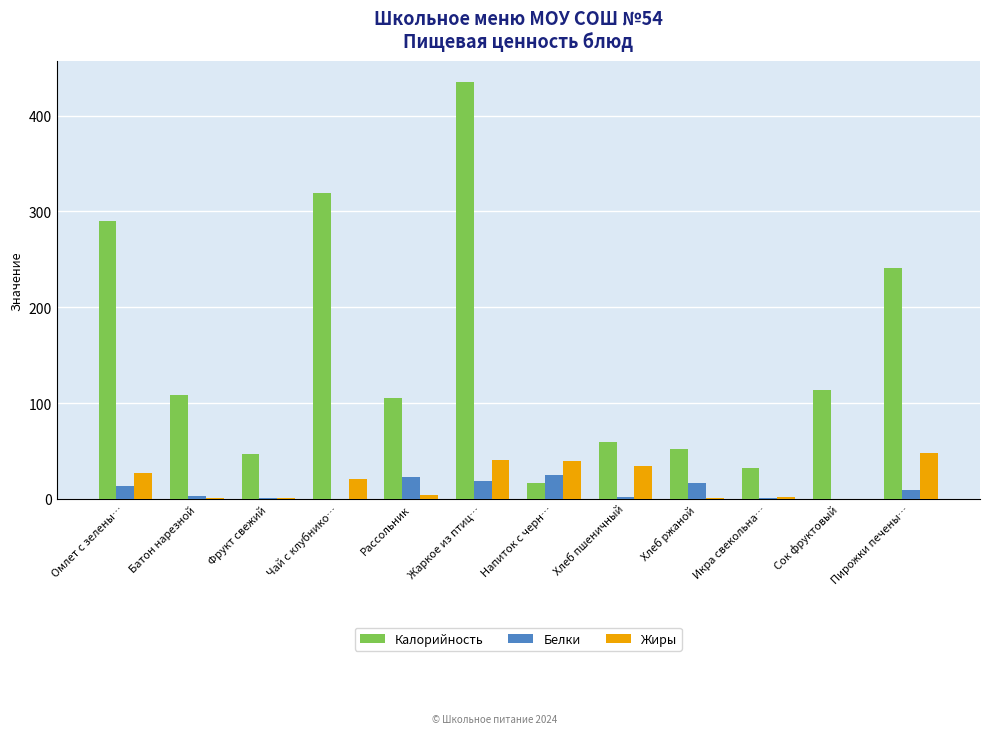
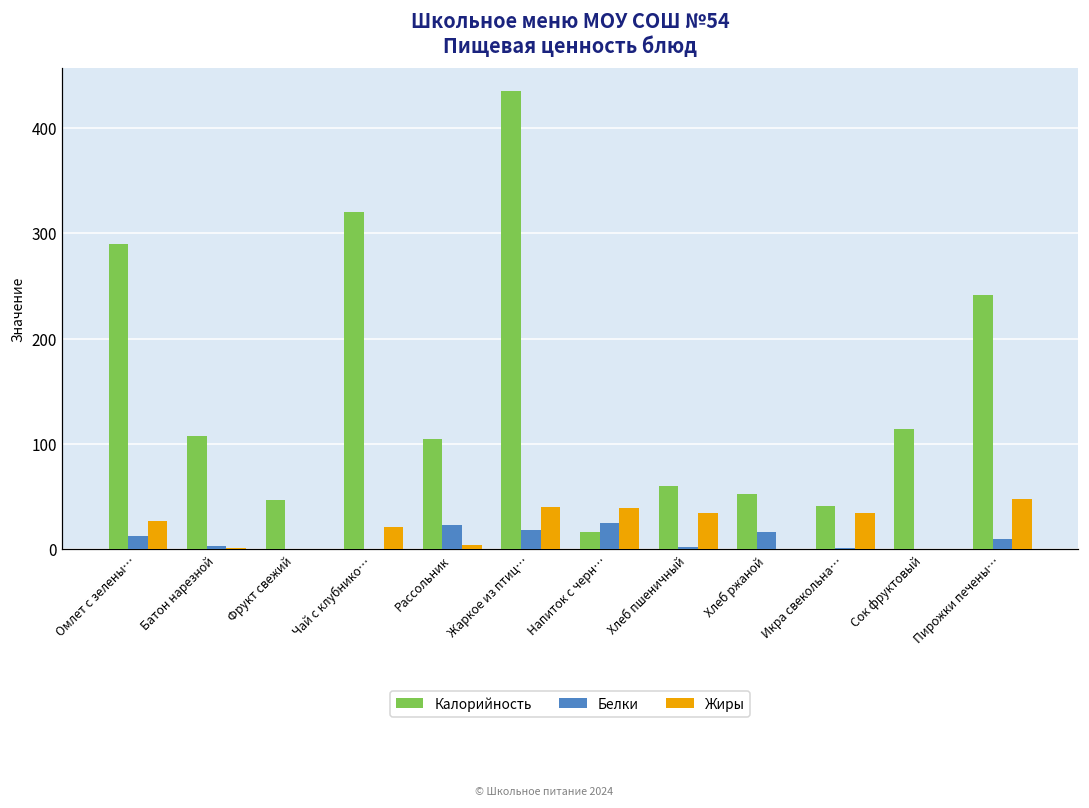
  {
    "Калорийность": {
      "Омлет с зелены…": 290,
      "Батон нарезной": 110,
      "Фрукт свежий": 50,
      "Чай с клубнико…": 320,
      "Рассольник": 100,
      "Жаркое из птиц…": 440,
      "Напиток с черн…": 20,
      "Хлеб пшеничный": 60,
      "Хлеб ржаной": 50,
-     "Икра свекольна…": 30,
+     "Икра свекольна…": 40,
      "Сок фруктовый": 110,
      "Пирожки печены…": 240
    },
    "Белки": {
      "Омлет с зелены…": 10,
      "Батон нарезной": 0,
      "Рассольник": 20,
      "Жаркое из птиц…": 20,
      "Напиток с черн…": 20,
      "Хлеб ржаной": 20,
      "Пирожки печены…": 10
    },
    "Жиры": {
      "Омлет с зелены…": 30,
      "Чай с клубнико…": 20,
      "Рассольник": 0,
      "Жаркое из птиц…": 40,
      "Напиток с черн…": 40,
      "Хлеб пшеничный": 30,
-     "Икра свекольна…": 0,
+     "Икра свекольна…": 30,
      "Пирожки печены…": 50
    }
  }
